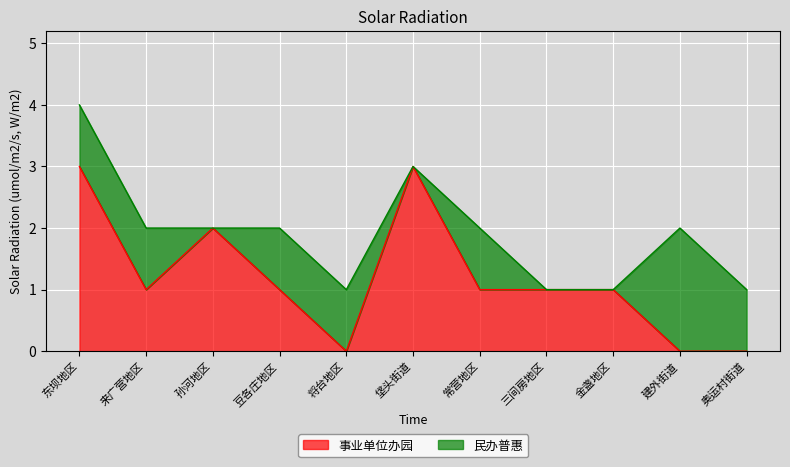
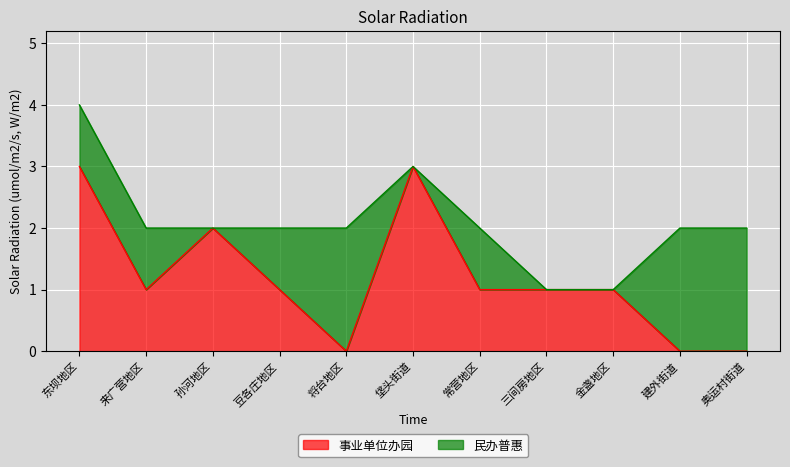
  {
    "事业单位办园": {
      "东坝地区": 3,
      "来广营地区": 1,
      "豆各庄地区": 1,
      "将台地区": 0,
      "常营地区": 1,
      "建外街道": 0,
      "奥运村街道": 0
    },
    "民办普惠": {
      "东坝地区": 1,
      "来广营地区": 1,
      "豆各庄地区": 1,
-     "将台地区": 1,
+     "将台地区": 2,
      "常营地区": 1,
      "建外街道": 2,
-     "奥运村街道": 1
+     "奥运村街道": 2
    }
  }
